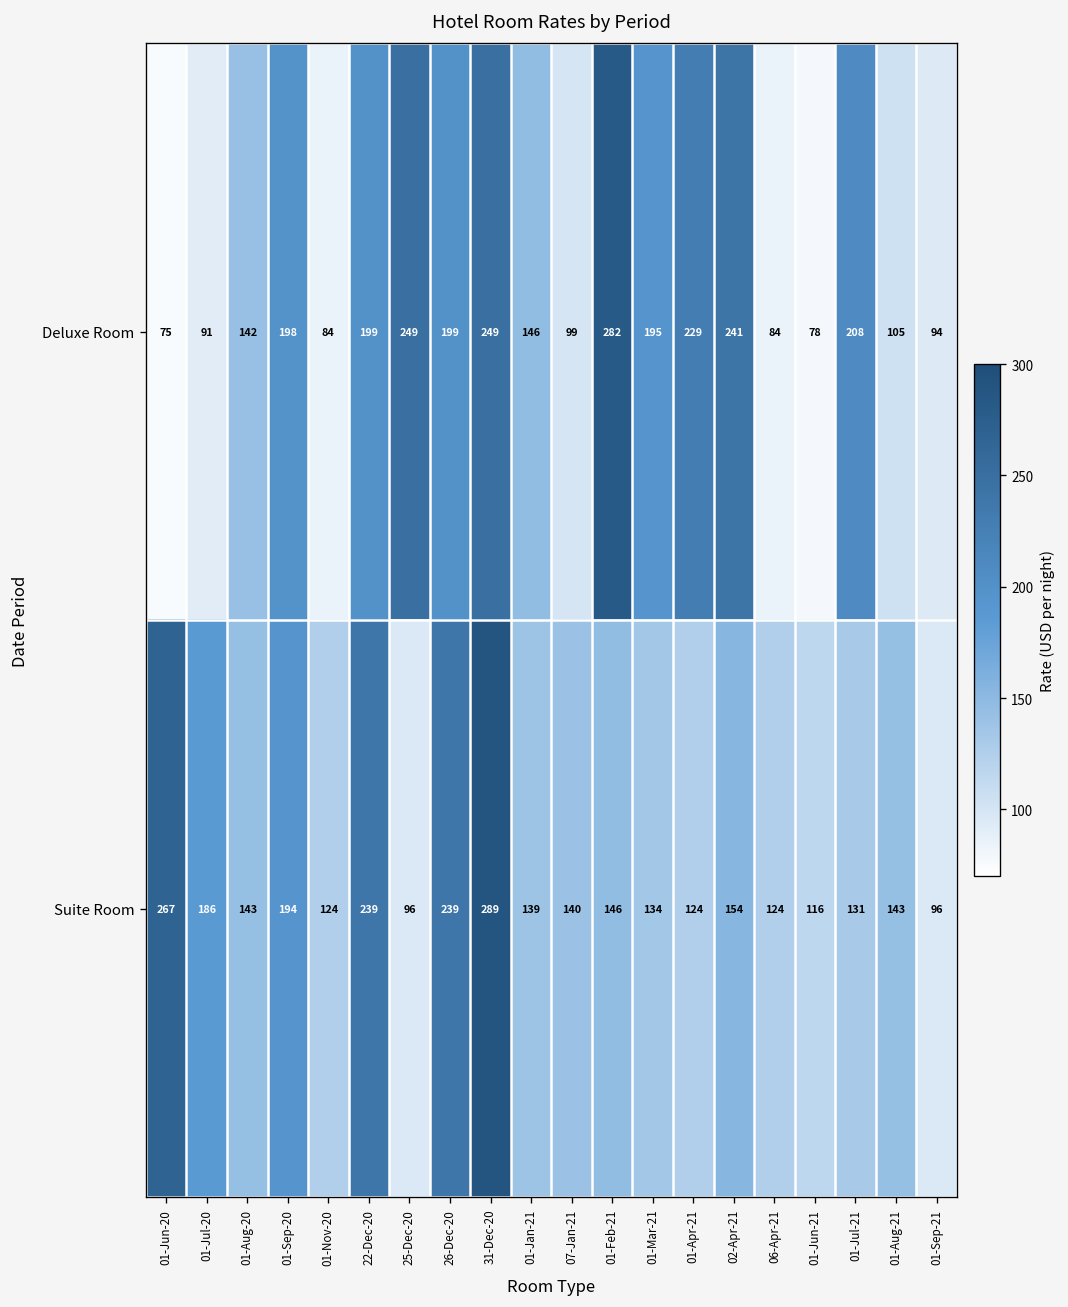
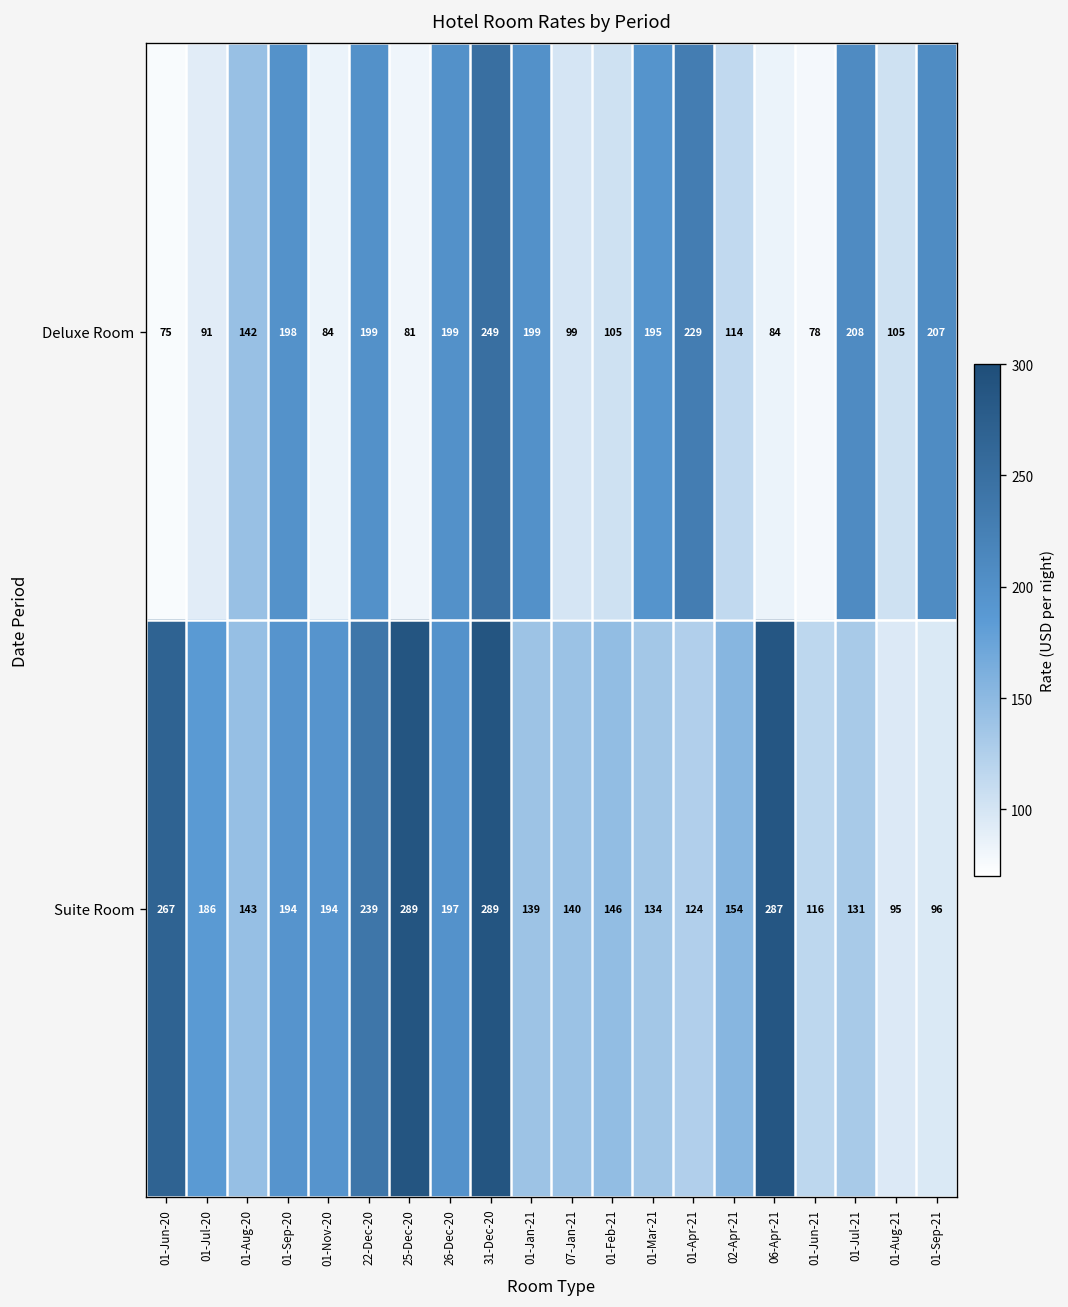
  {
    "Deluxe Room": {
      "01-Jun-20": 75,
      "01-Jul-20": 91,
      "01-Aug-20": 142,
      "01-Sep-20": 198,
      "01-Nov-20": 84,
      "22-Dec-20": 199,
-     "25-Dec-20": 249,
+     "25-Dec-20": 81,
      "26-Dec-20": 199,
      "31-Dec-20": 249,
-     "01-Jan-21": 146,
+     "01-Jan-21": 199,
      "07-Jan-21": 99,
-     "01-Feb-21": 282,
+     "01-Feb-21": 105,
      "01-Mar-21": 195,
      "01-Apr-21": 229,
-     "02-Apr-21": 241,
+     "02-Apr-21": 114,
      "06-Apr-21": 84,
      "01-Jun-21": 78,
      "01-Jul-21": 208,
      "01-Aug-21": 105,
-     "01-Sep-21": 94
+     "01-Sep-21": 207
    },
    "Suite Room": {
      "01-Jun-20": 267,
      "01-Jul-20": 186,
      "01-Aug-20": 143,
      "01-Sep-20": 194,
-     "01-Nov-20": 124,
+     "01-Nov-20": 194,
      "22-Dec-20": 239,
-     "25-Dec-20": 96,
-     "26-Dec-20": 239,
+     "25-Dec-20": 289,
+     "26-Dec-20": 197,
      "31-Dec-20": 289,
      "01-Jan-21": 139,
      "07-Jan-21": 140,
      "01-Feb-21": 146,
      "01-Mar-21": 134,
      "01-Apr-21": 124,
      "02-Apr-21": 154,
-     "06-Apr-21": 124,
+     "06-Apr-21": 287,
      "01-Jun-21": 116,
      "01-Jul-21": 131,
-     "01-Aug-21": 143,
+     "01-Aug-21": 95,
      "01-Sep-21": 96
    }
  }
